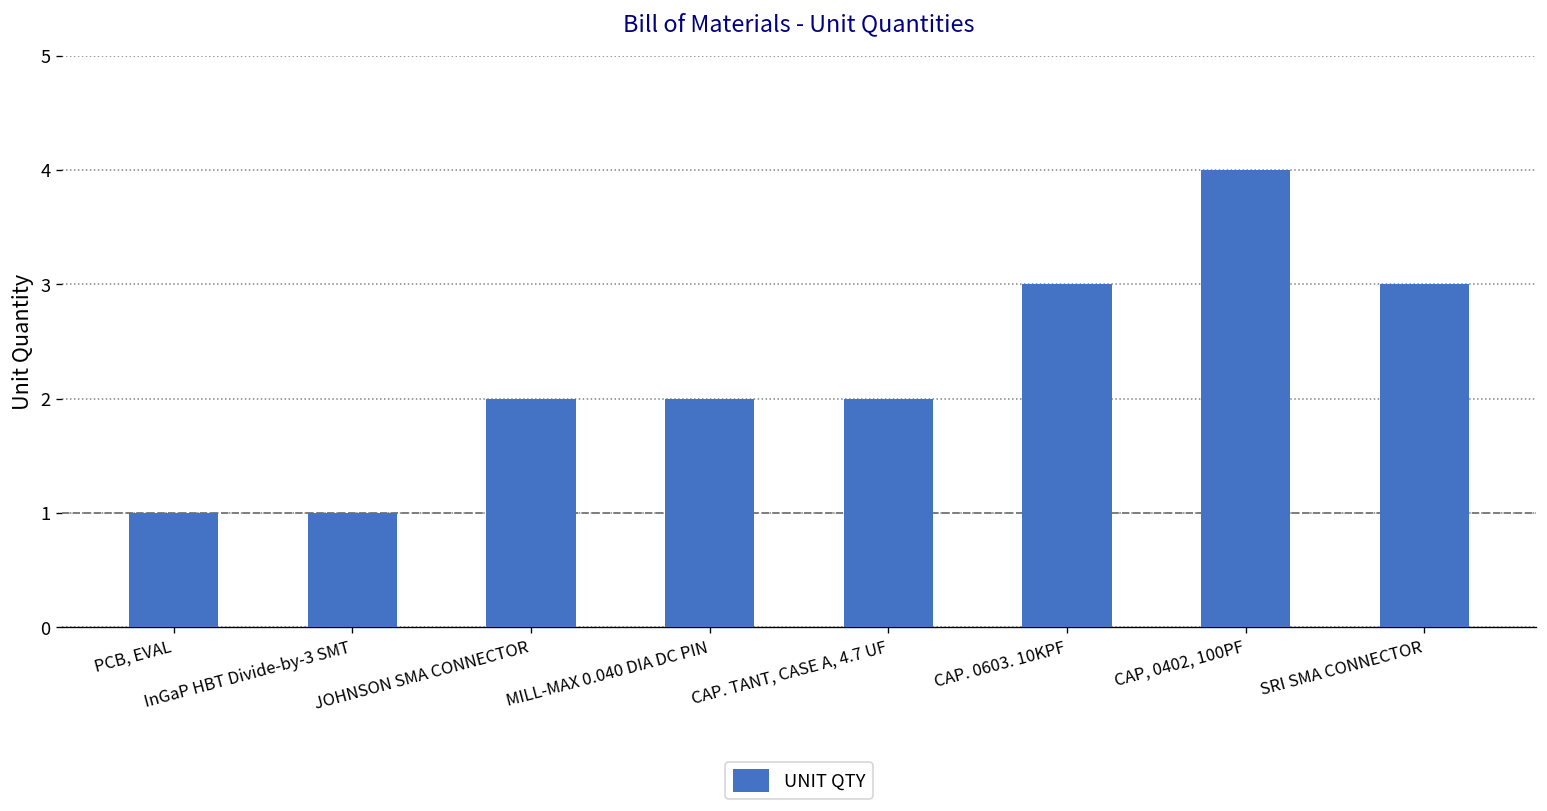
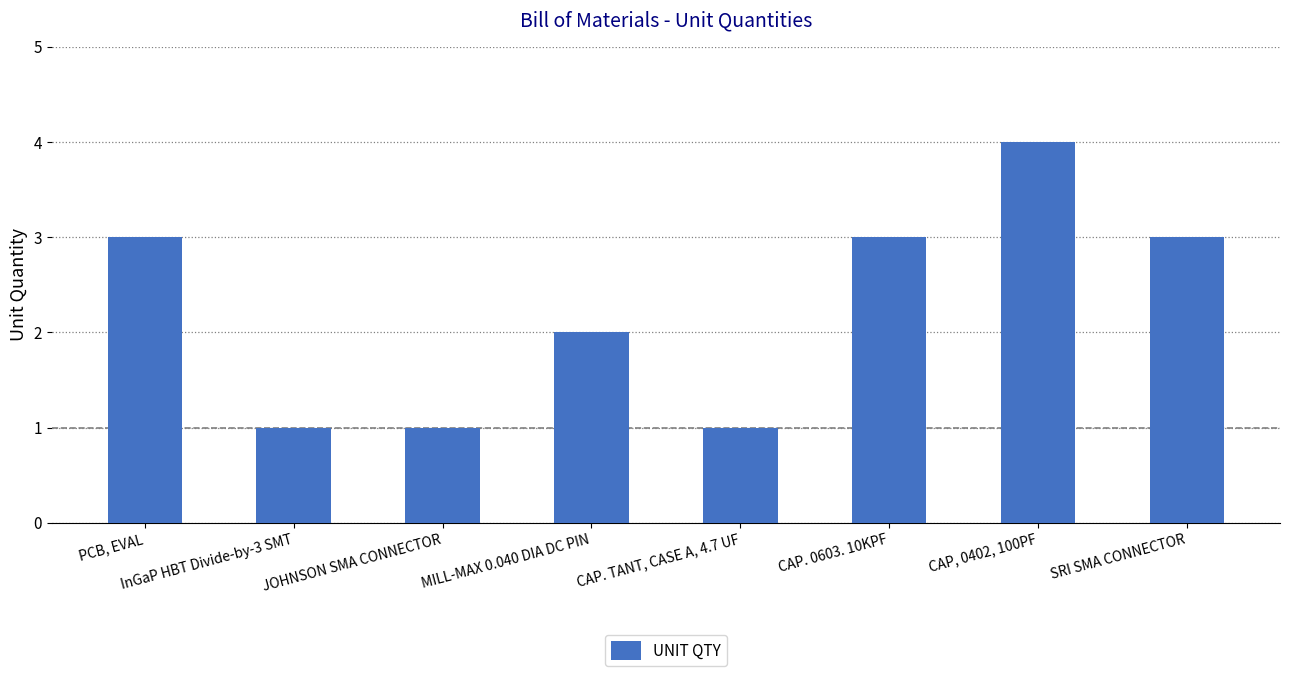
  {
-   "PCB, EVAL": 1,
+   "PCB, EVAL": 3,
    "InGaP HBT Divide-by-3 SMT": 1,
-   "JOHNSON SMA CONNECTOR": 2,
+   "JOHNSON SMA CONNECTOR": 1,
    "MILL-MAX 0.040 DIA DC PIN": 2,
-   "CAP. TANT, CASE A, 4.7 UF": 2,
+   "CAP. TANT, CASE A, 4.7 UF": 1,
    "CAP. 0603. 10KPF": 3,
    "CAP, 0402, 100PF": 4,
    "SRI SMA CONNECTOR": 3
  }
